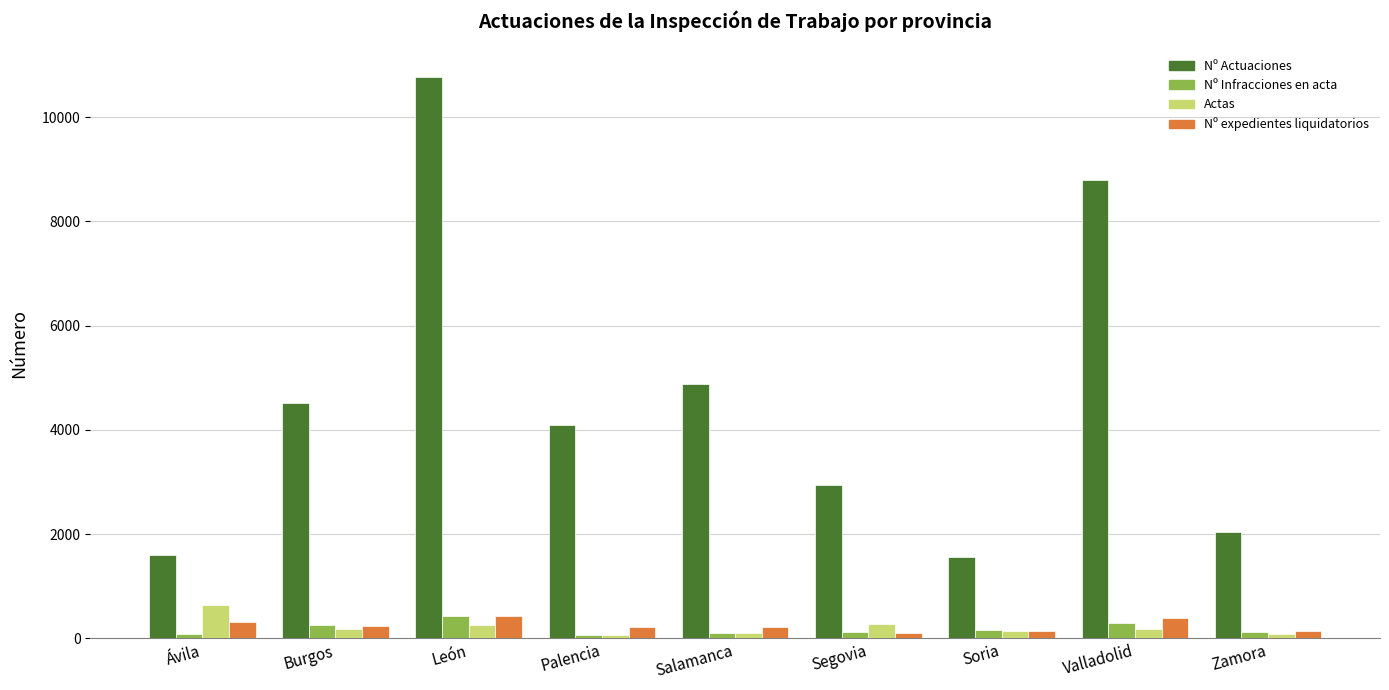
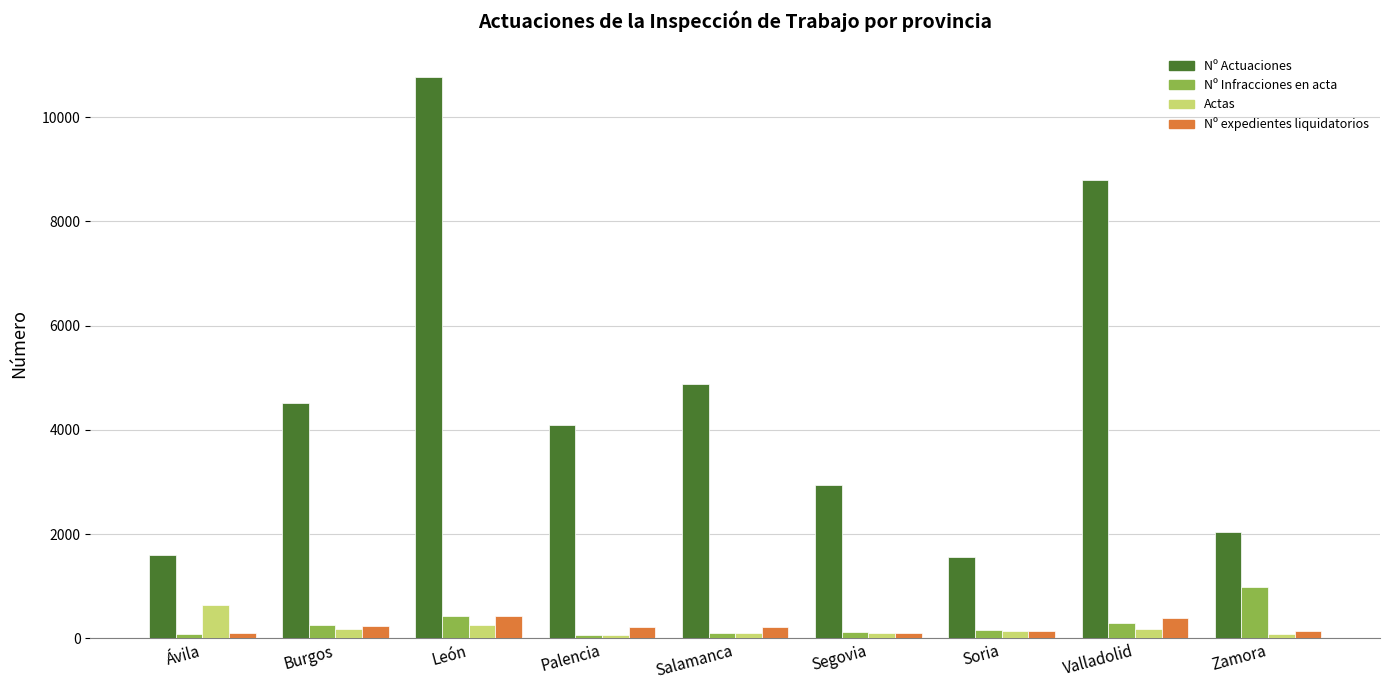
  {
    "Nº Actuaciones": {
      "Ávila": 1600,
      "Burgos": 4500,
      "León": 10800,
      "Palencia": 4100,
      "Salamanca": 4900,
      "Segovia": 2900,
      "Soria": 1600,
      "Valladolid": 8800,
      "Zamora": 2000
    },
    "Nº Infracciones en acta": {
      "Ávila": 100,
      "Burgos": 300,
      "León": 400,
      "Palencia": 100,
      "Salamanca": 100,
      "Segovia": 100,
      "Soria": 100,
      "Valladolid": 300,
-     "Zamora": 100
+     "Zamora": 1000
    },
    "Actas": {
      "Ávila": 600,
      "Burgos": 200,
      "León": 300,
      "Palencia": 100,
      "Salamanca": 100,
-     "Segovia": 300,
+     "Segovia": 100,
      "Soria": 100,
      "Valladolid": 200,
      "Zamora": 100
    },
    "Nº expedientes liquidatorios": {
-     "Ávila": 300,
+     "Ávila": 100,
      "Burgos": 200,
      "León": 400,
      "Palencia": 200,
      "Salamanca": 200,
      "Segovia": 100,
      "Soria": 100,
      "Valladolid": 400,
      "Zamora": 100
    }
  }
